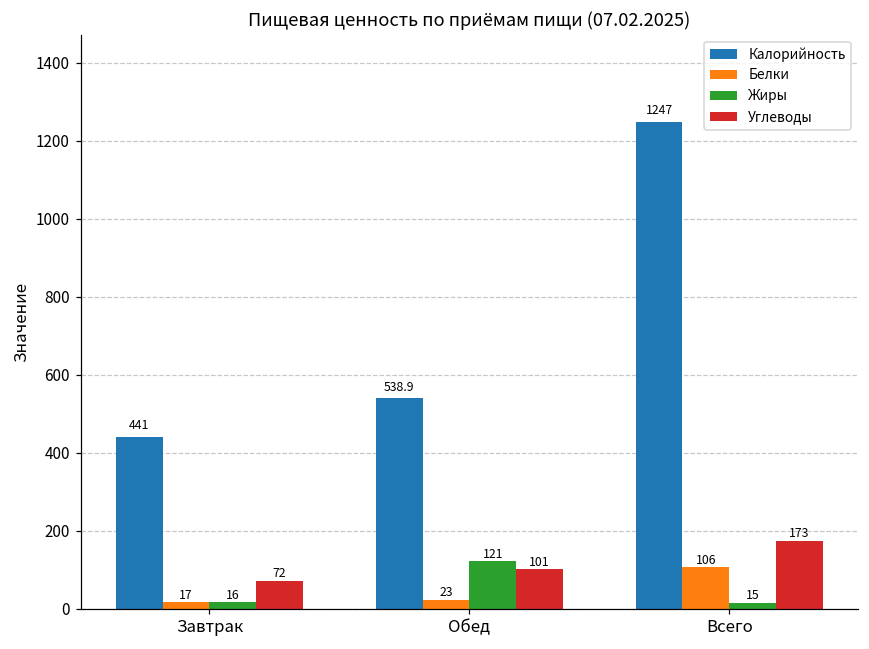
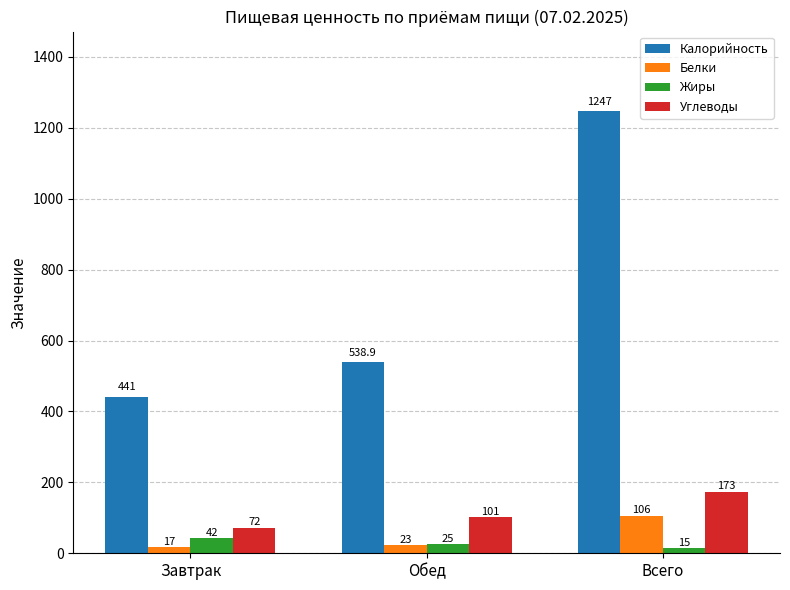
  {
    "Калорийность": {
      "Завтрак": 441,
      "Обед": 538.9,
      "Всего": 1247
    },
    "Белки": {
      "Завтрак": 17,
      "Обед": 23,
      "Всего": 106
    },
    "Жиры": {
-     "Завтрак": 16,
-     "Обед": 121,
+     "Завтрак": 42,
+     "Обед": 25,
      "Всего": 15
    },
    "Углеводы": {
      "Завтрак": 72,
      "Обед": 101,
      "Всего": 173
    }
  }
